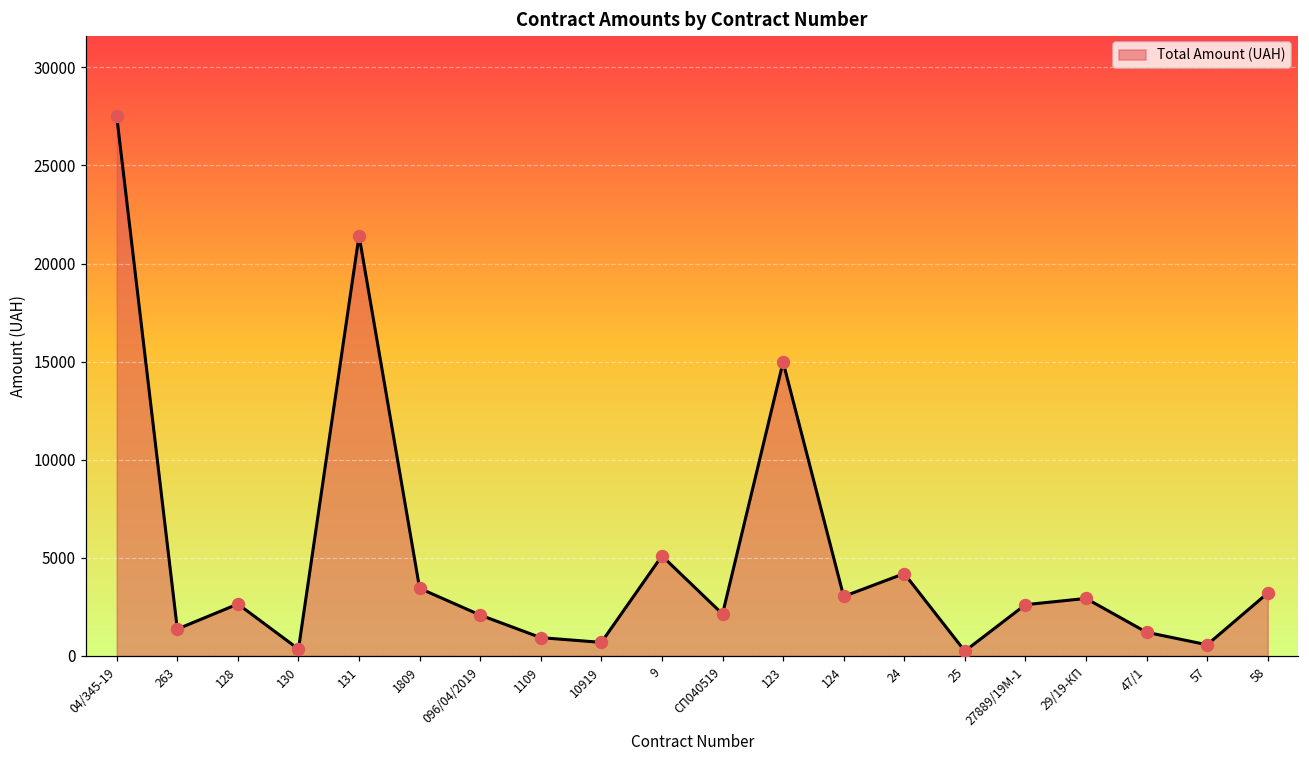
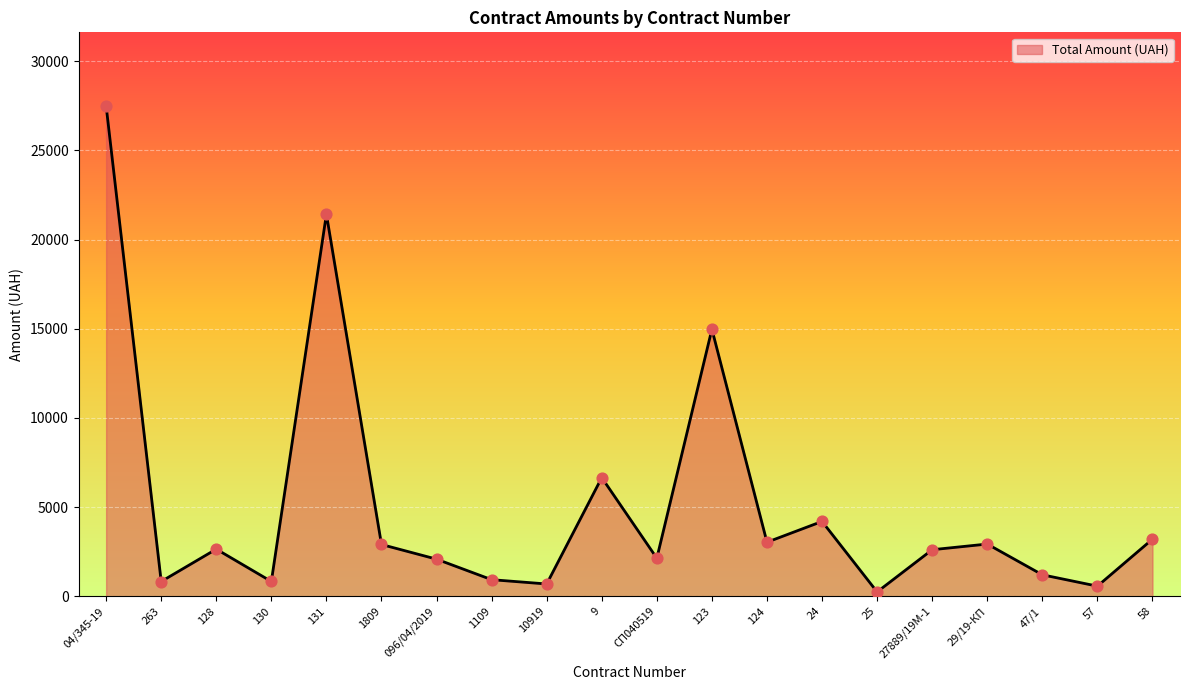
  {
    "04/345-19": 27500,
-   "263": 1400,
+   "263": 800,
    "128": 2600,
-   "130": 300,
+   "130": 800,
    "131": 21400,
-   "1809": 3400,
+   "1809": 2900,
    "096/04/2019": 2100,
    "1109": 900,
    "10919": 700,
-   "9": 5100,
+   "9": 6700,
    "СП040519": 2100,
    "123": 15000,
    "124": 3000,
    "24": 4200,
    "25": 200,
    "27889/19М-1": 2600,
    "29/19-КП": 2900,
    "47/1": 1200,
    "57": 600,
    "58": 3200
  }
